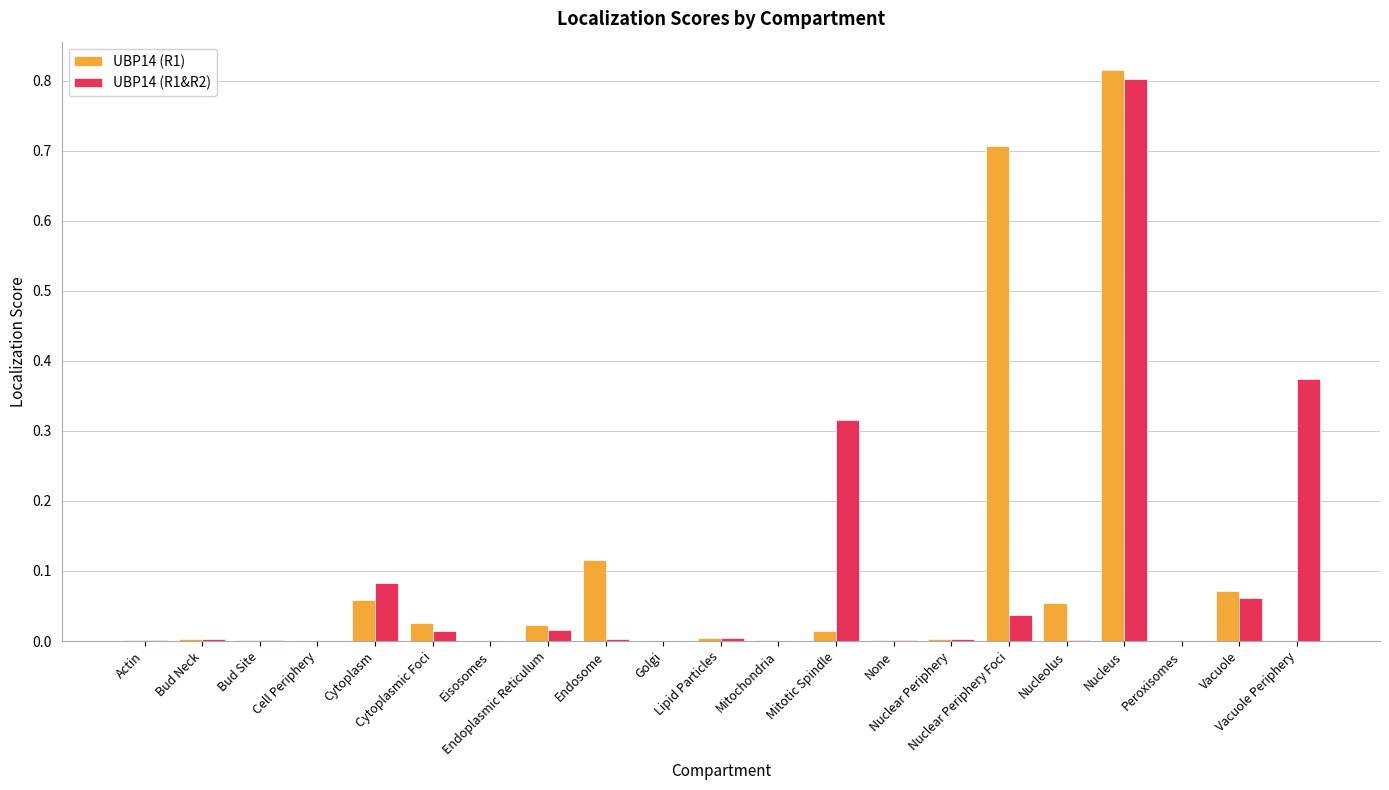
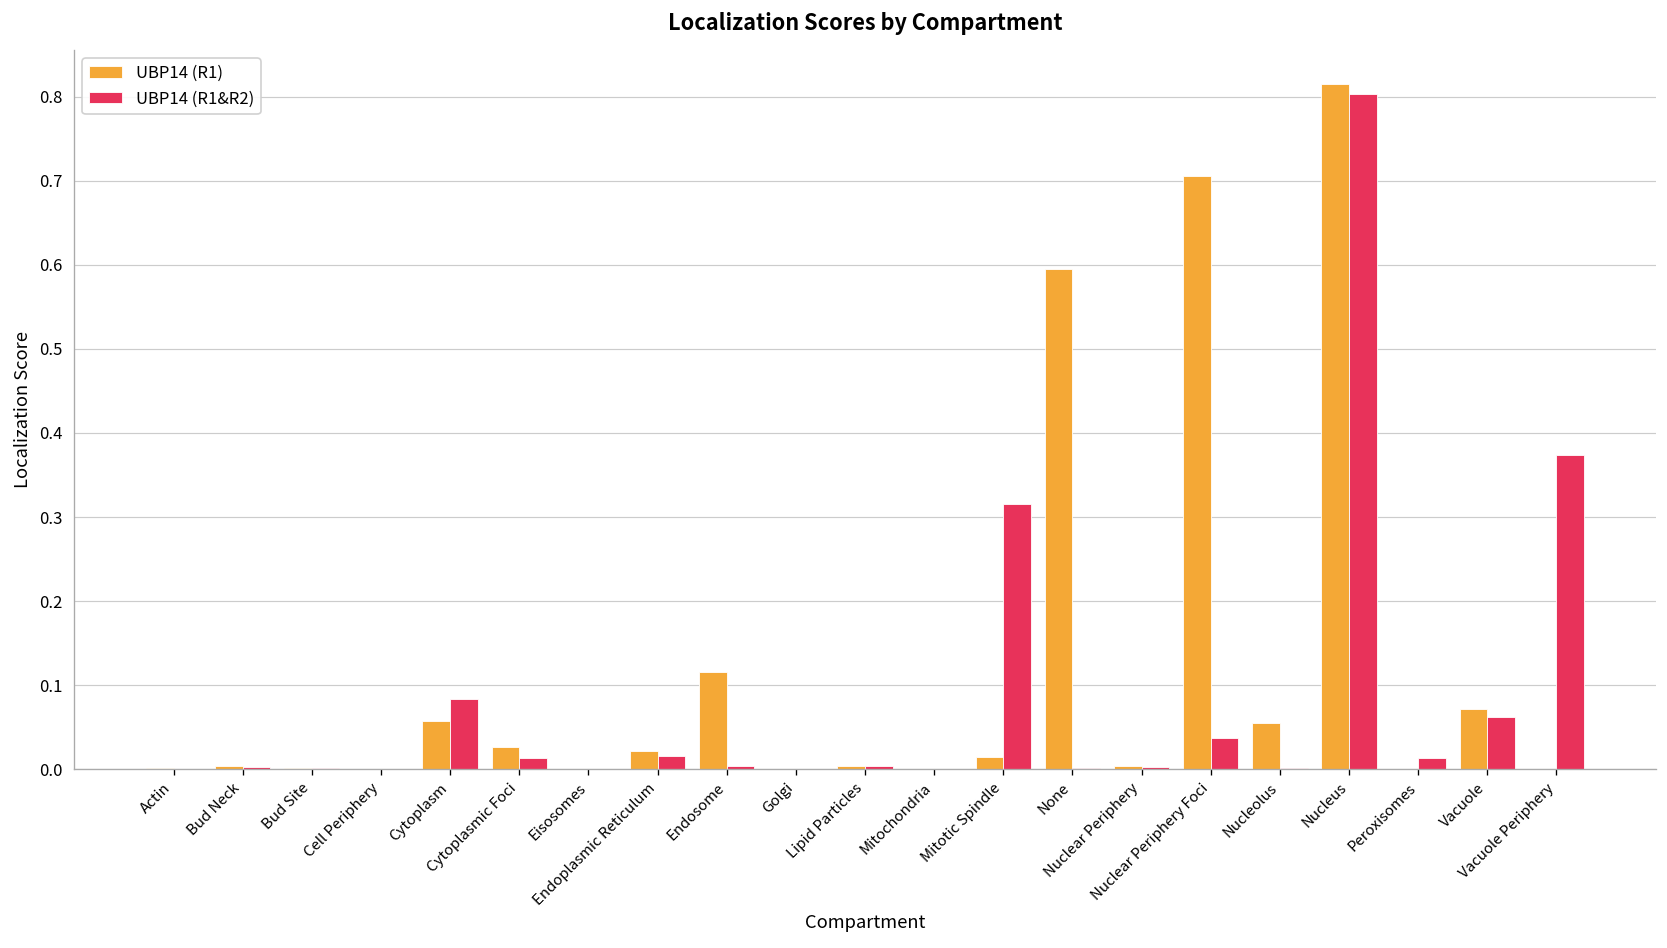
  {
    "UBP14 (R1)": {
      "Bud Neck": 0.00,
      "Cytoplasm": 0.06,
      "Cytoplasmic Foci": 0.03,
      "Endoplasmic Reticulum": 0.02,
      "Endosome": 0.12,
      "Lipid Particles": 0.00,
      "Mitotic Spindle": 0.01,
-     "None": 0.00,
+     "None": 0.60,
      "Nuclear Periphery Foci": 0.71,
      "Nucleolus": 0.05,
      "Nucleus": 0.81,
      "Vacuole": 0.07
    },
    "UBP14 (R1&R2)": {
      "Cytoplasm": 0.08,
      "Cytoplasmic Foci": 0.01,
      "Endoplasmic Reticulum": 0.02,
      "Lipid Particles": 0.00,
      "Mitotic Spindle": 0.32,
      "Nuclear Periphery Foci": 0.04,
      "Nucleus": 0.80,
-     "Peroxisomes": 0.00,
+     "Peroxisomes": 0.01,
      "Vacuole": 0.06,
      "Vacuole Periphery": 0.37
    }
  }
